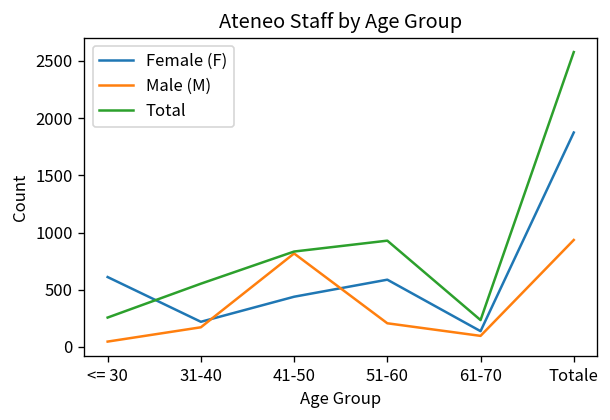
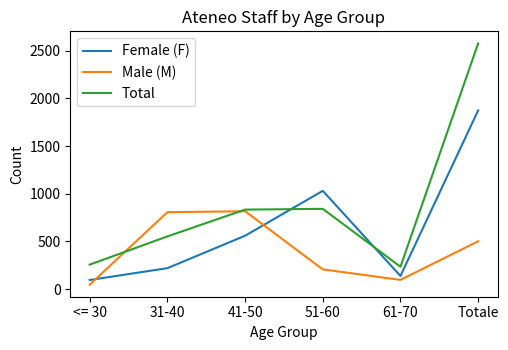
  {
    "Female (F)": {
-     "<= 30": 600,
+     "<= 30": 100,
      "31-40": 200,
-     "41-50": 400,
-     "51-60": 600,
+     "41-50": 600,
+     "51-60": 1000,
      "61-70": 100,
      "Totale": 1900
    },
    "Male (M)": {
      "<= 30": 0,
-     "31-40": 200,
+     "31-40": 800,
      "51-60": 200,
      "61-70": 100,
-     "Totale": 900
+     "Totale": 500
    },
    "Total": {
      "<= 30": 300,
      "31-40": 600,
-     "51-60": 900,
+     "51-60": 800,
      "61-70": 200,
      "Totale": 2600
    }
  }
